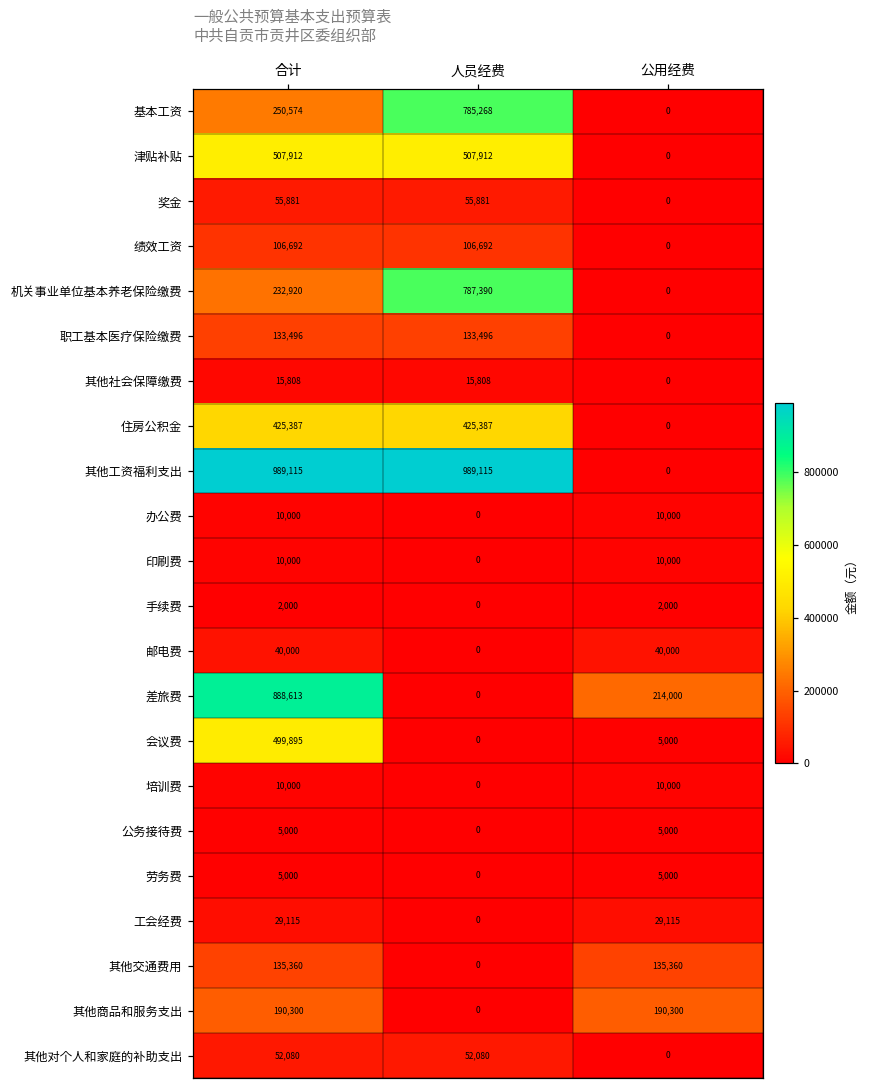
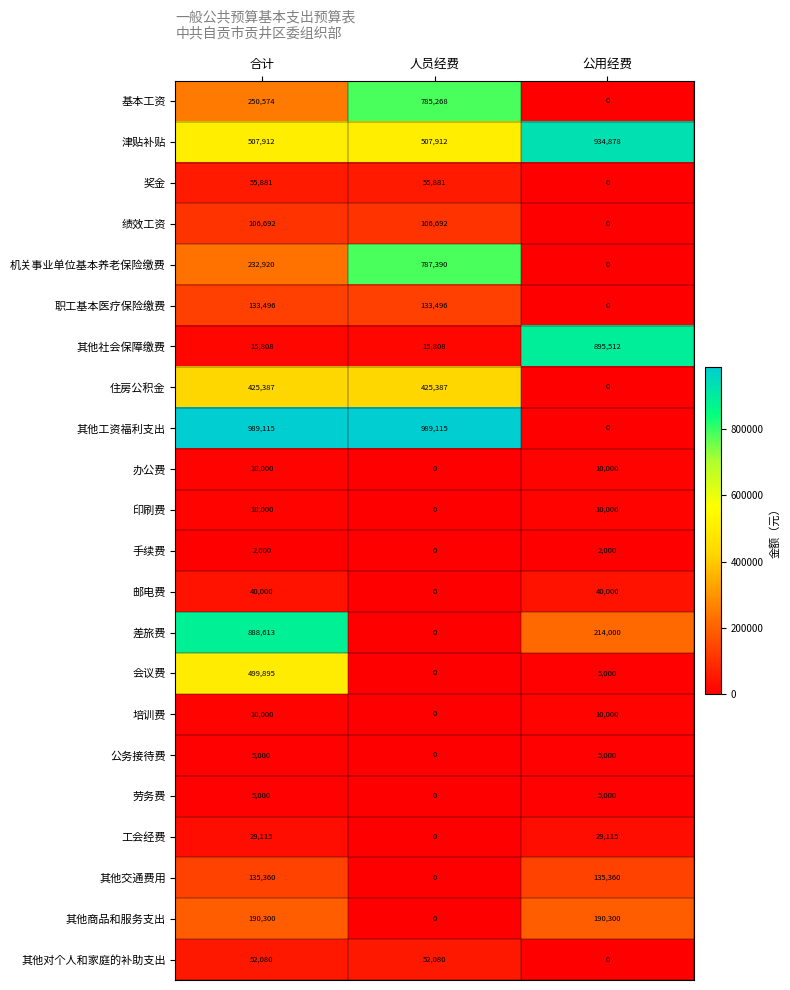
  {
    "基本工资": {
      "合计": "250,574",
      "人员经费": "785,268",
      "公用经费": "0"
    },
    "津贴补贴": {
      "合计": "507,912",
      "人员经费": "507,912",
-     "公用经费": "0"
+     "公用经费": "934,878"
    },
    "奖金": {
      "合计": "55,881",
      "人员经费": "55,881",
      "公用经费": "0"
    },
    "绩效工资": {
      "合计": "106,692",
      "人员经费": "106,692",
      "公用经费": "0"
    },
    "机关事业单位基本养老保险缴费": {
      "合计": "232,920",
      "人员经费": "787,390",
      "公用经费": "0"
    },
    "职工基本医疗保险缴费": {
      "合计": "133,496",
      "人员经费": "133,496",
      "公用经费": "0"
    },
    "其他社会保障缴费": {
      "合计": "15,808",
      "人员经费": "15,808",
-     "公用经费": "0"
+     "公用经费": "895,512"
    },
    "住房公积金": {
      "合计": "425,387",
      "人员经费": "425,387",
      "公用经费": "0"
    },
    "其他工资福利支出": {
      "合计": "989,115",
      "人员经费": "989,115",
      "公用经费": "0"
    },
    "办公费": {
      "合计": "10,000",
      "人员经费": "0",
      "公用经费": "10,000"
    },
    "印刷费": {
      "合计": "10,000",
      "人员经费": "0",
      "公用经费": "10,000"
    },
    "手续费": {
      "合计": "2,000",
      "人员经费": "0",
      "公用经费": "2,000"
    },
    "邮电费": {
      "合计": "40,000",
      "人员经费": "0",
      "公用经费": "40,000"
    },
    "差旅费": {
      "合计": "888,613",
      "人员经费": "0",
      "公用经费": "214,000"
    },
    "会议费": {
      "合计": "499,895",
      "人员经费": "0",
      "公用经费": "5,000"
    },
    "培训费": {
      "合计": "10,000",
      "人员经费": "0",
      "公用经费": "10,000"
    },
    "公务接待费": {
      "合计": "5,000",
      "人员经费": "0",
      "公用经费": "5,000"
    },
    "劳务费": {
      "合计": "5,000",
      "人员经费": "0",
      "公用经费": "5,000"
    },
    "工会经费": {
      "合计": "29,115",
      "人员经费": "0",
      "公用经费": "29,115"
    },
    "其他交通费用": {
      "合计": "135,360",
      "人员经费": "0",
      "公用经费": "135,360"
    },
    "其他商品和服务支出": {
      "合计": "190,300",
      "人员经费": "0",
      "公用经费": "190,300"
    },
    "其他对个人和家庭的补助支出": {
      "合计": "52,080",
      "人员经费": "52,080",
      "公用经费": "0"
    }
  }
